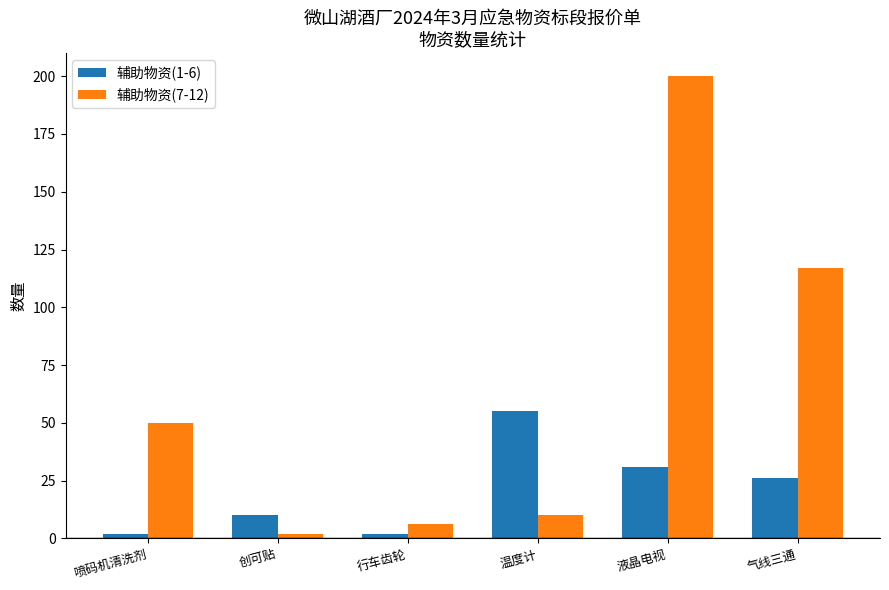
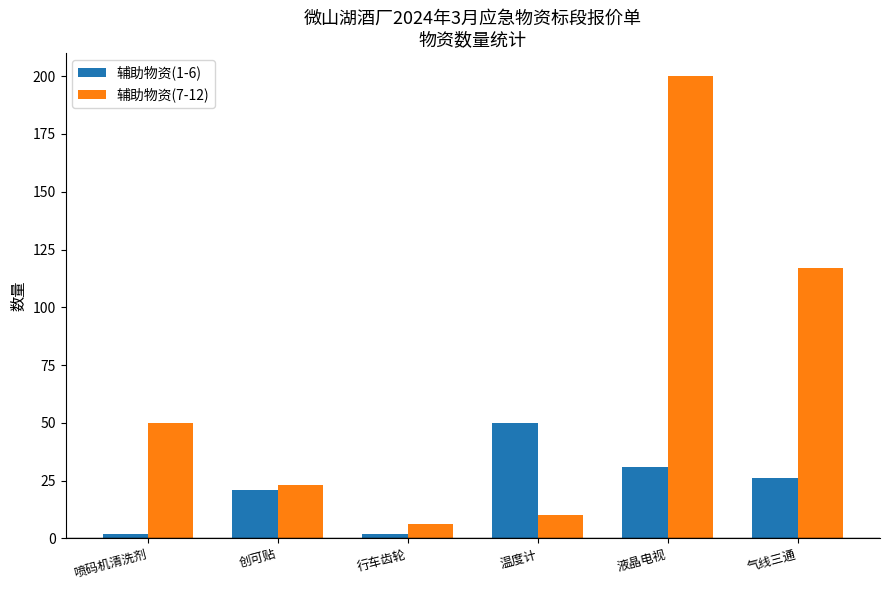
  {
    "辅助物资(1-6)": {
      "喷码机清洗剂": 2,
-     "创可贴": 10,
+     "创可贴": 21,
      "行车齿轮": 2,
-     "温度计": 55,
+     "温度计": 50,
      "液晶电视": 31,
      "气线三通": 26
    },
    "辅助物资(7-12)": {
      "喷码机清洗剂": 50,
-     "创可贴": 2,
+     "创可贴": 23,
      "行车齿轮": 6,
      "温度计": 10,
      "液晶电视": 200,
      "气线三通": 117
    }
  }
